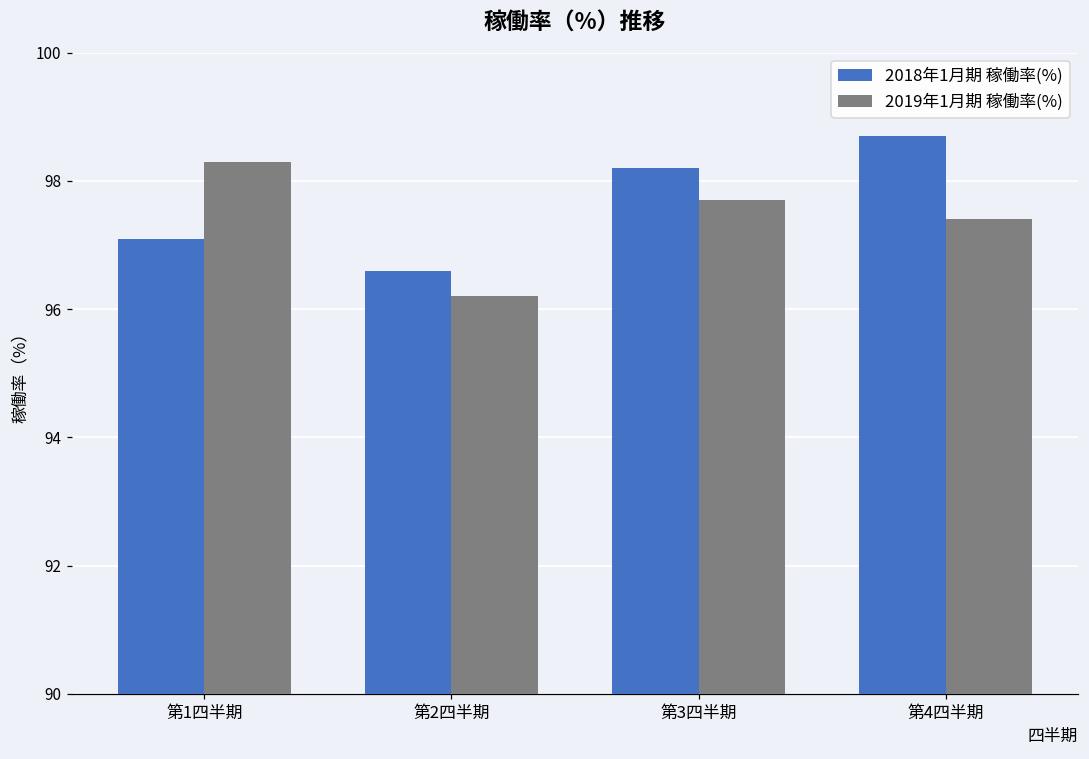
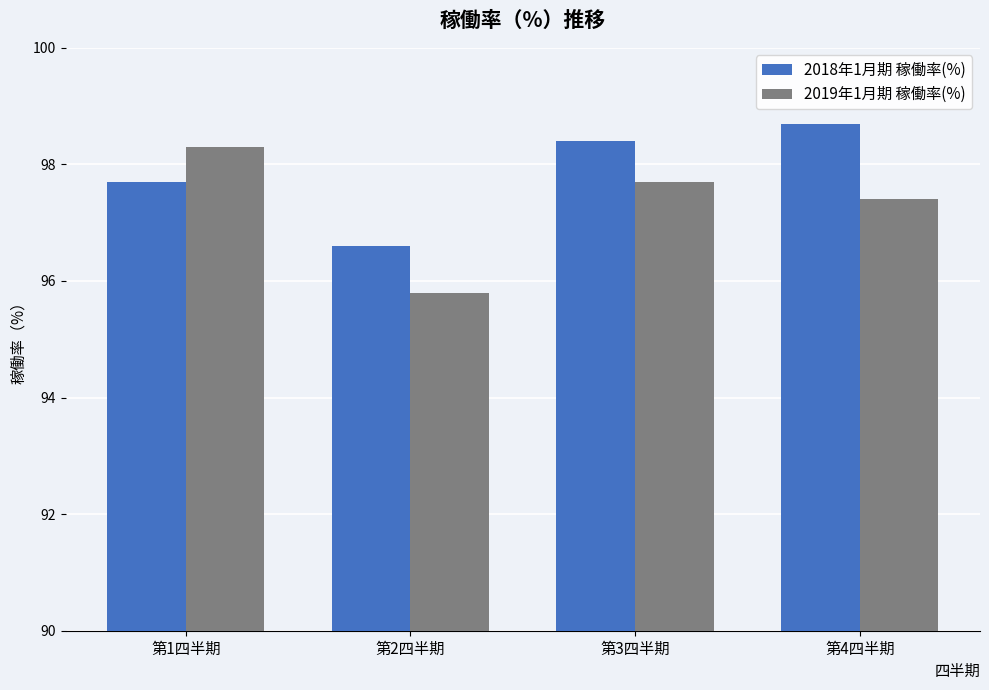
  {
    "2018年1月期 稼働率(%)": {
-     "第1四半期": 97.1,
+     "第1四半期": 97.7,
      "第2四半期": 96.6,
-     "第3四半期": 98.2,
+     "第3四半期": 98.4,
      "第4四半期": 98.7
    },
    "2019年1月期 稼働率(%)": {
      "第1四半期": 98.3,
-     "第2四半期": 96.2,
+     "第2四半期": 95.8,
      "第3四半期": 97.7,
      "第4四半期": 97.4
    }
  }
